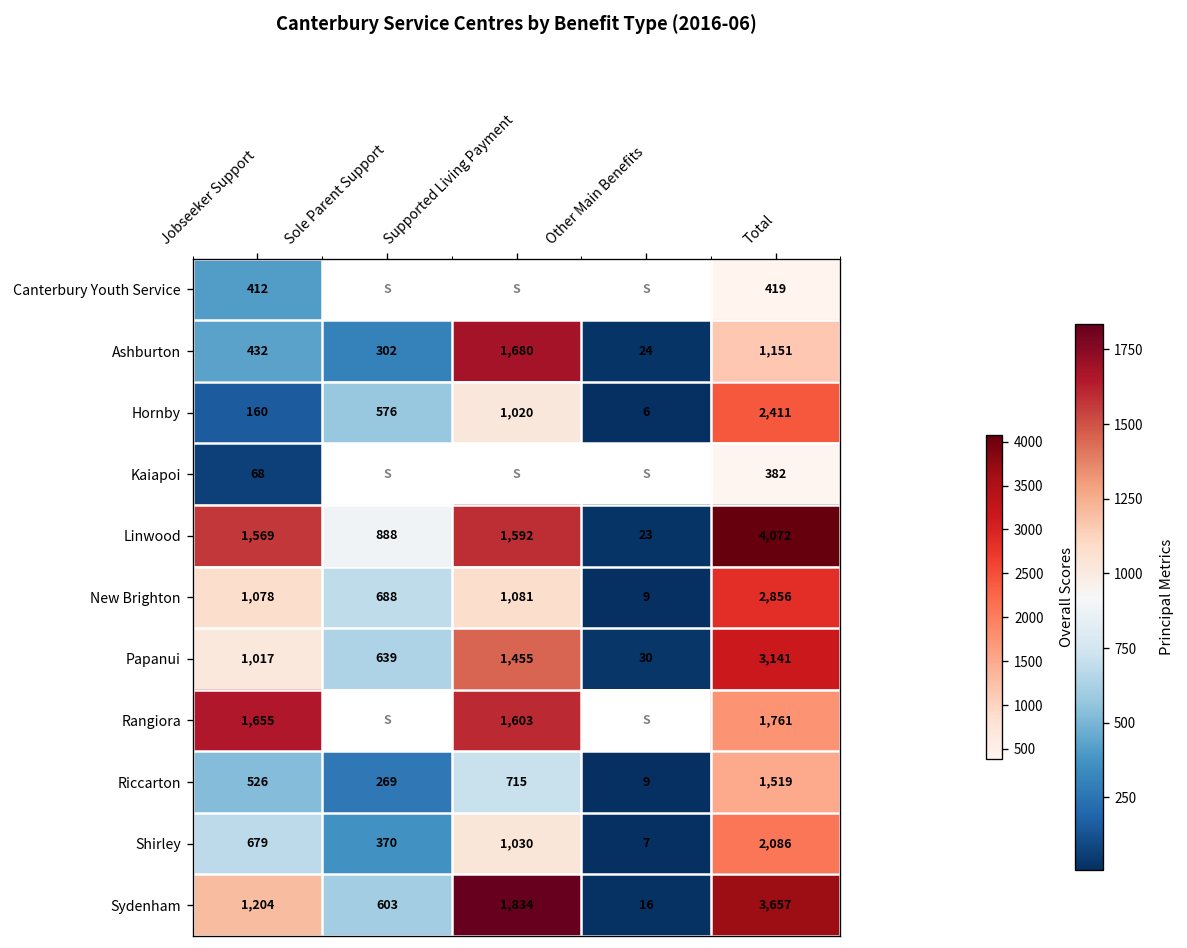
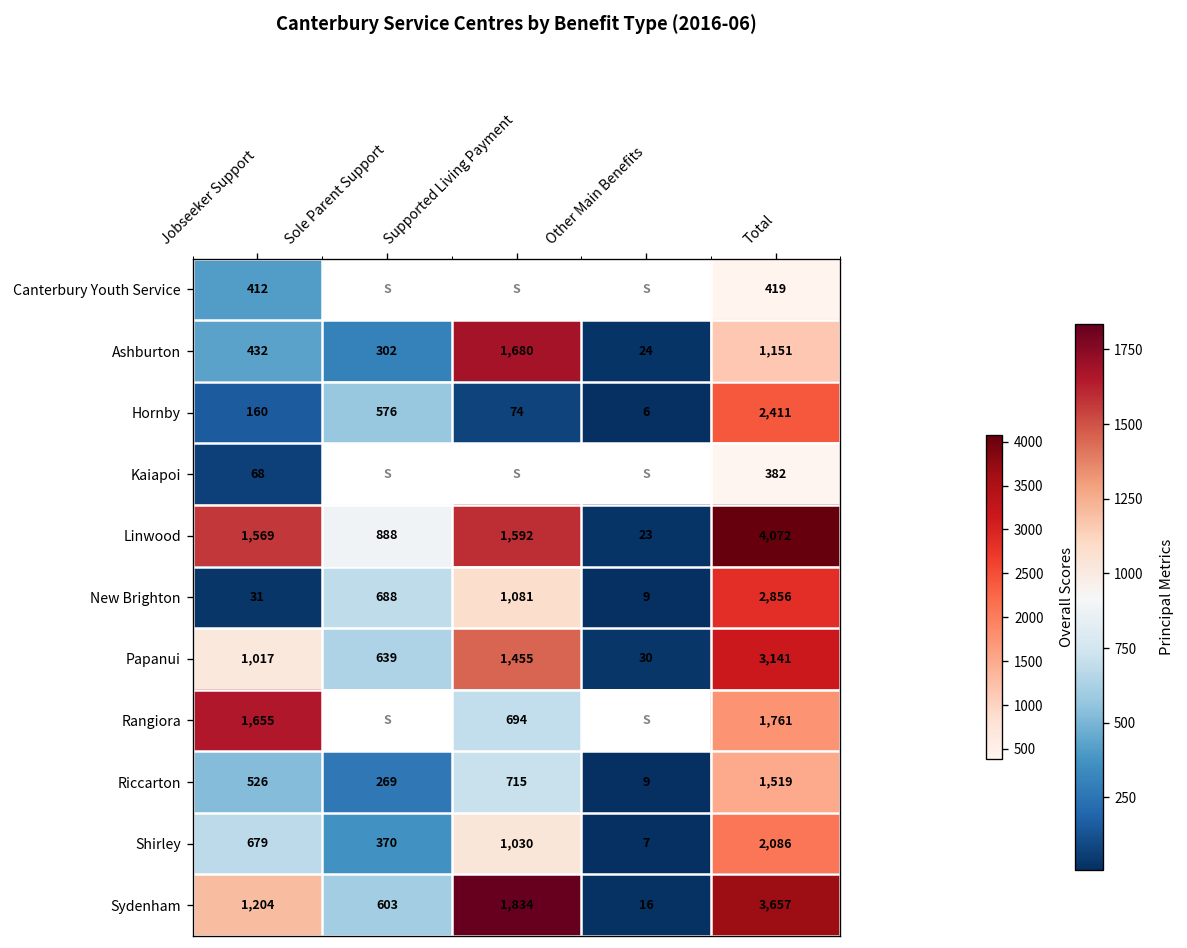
  {
    "Canterbury Youth Service": {
      "Jobseeker Support": "412"
    },
    "Ashburton": {
      "Jobseeker Support": "432",
      "Sole Parent Support": "302",
      "Supported Living Payment": "1,680",
      "Other Main Benefits": "24"
    },
    "Hornby": {
      "Jobseeker Support": "160",
      "Sole Parent Support": "576",
-     "Supported Living Payment": "1,020",
+     "Supported Living Payment": "74",
      "Other Main Benefits": "6"
    },
    "Kaiapoi": {
      "Jobseeker Support": "68"
    },
    "Linwood": {
      "Jobseeker Support": "1,569",
      "Sole Parent Support": "888",
      "Supported Living Payment": "1,592",
      "Other Main Benefits": "23"
    },
    "New Brighton": {
-     "Jobseeker Support": "1,078",
+     "Jobseeker Support": "31",
      "Sole Parent Support": "688",
      "Supported Living Payment": "1,081",
      "Other Main Benefits": "9"
    },
    "Papanui": {
      "Jobseeker Support": "1,017",
      "Sole Parent Support": "639",
      "Supported Living Payment": "1,455",
      "Other Main Benefits": "30"
    },
    "Rangiora": {
      "Jobseeker Support": "1,655",
-     "Supported Living Payment": "1,603"
+     "Supported Living Payment": "694"
    },
    "Riccarton": {
      "Jobseeker Support": "526",
      "Sole Parent Support": "269",
      "Supported Living Payment": "715",
      "Other Main Benefits": "9"
    },
    "Shirley": {
      "Jobseeker Support": "679",
      "Sole Parent Support": "370",
      "Supported Living Payment": "1,030",
      "Other Main Benefits": "7"
    },
    "Sydenham": {
      "Jobseeker Support": "1,204",
      "Sole Parent Support": "603",
      "Supported Living Payment": "1,834",
      "Other Main Benefits": "16"
    }
  }
